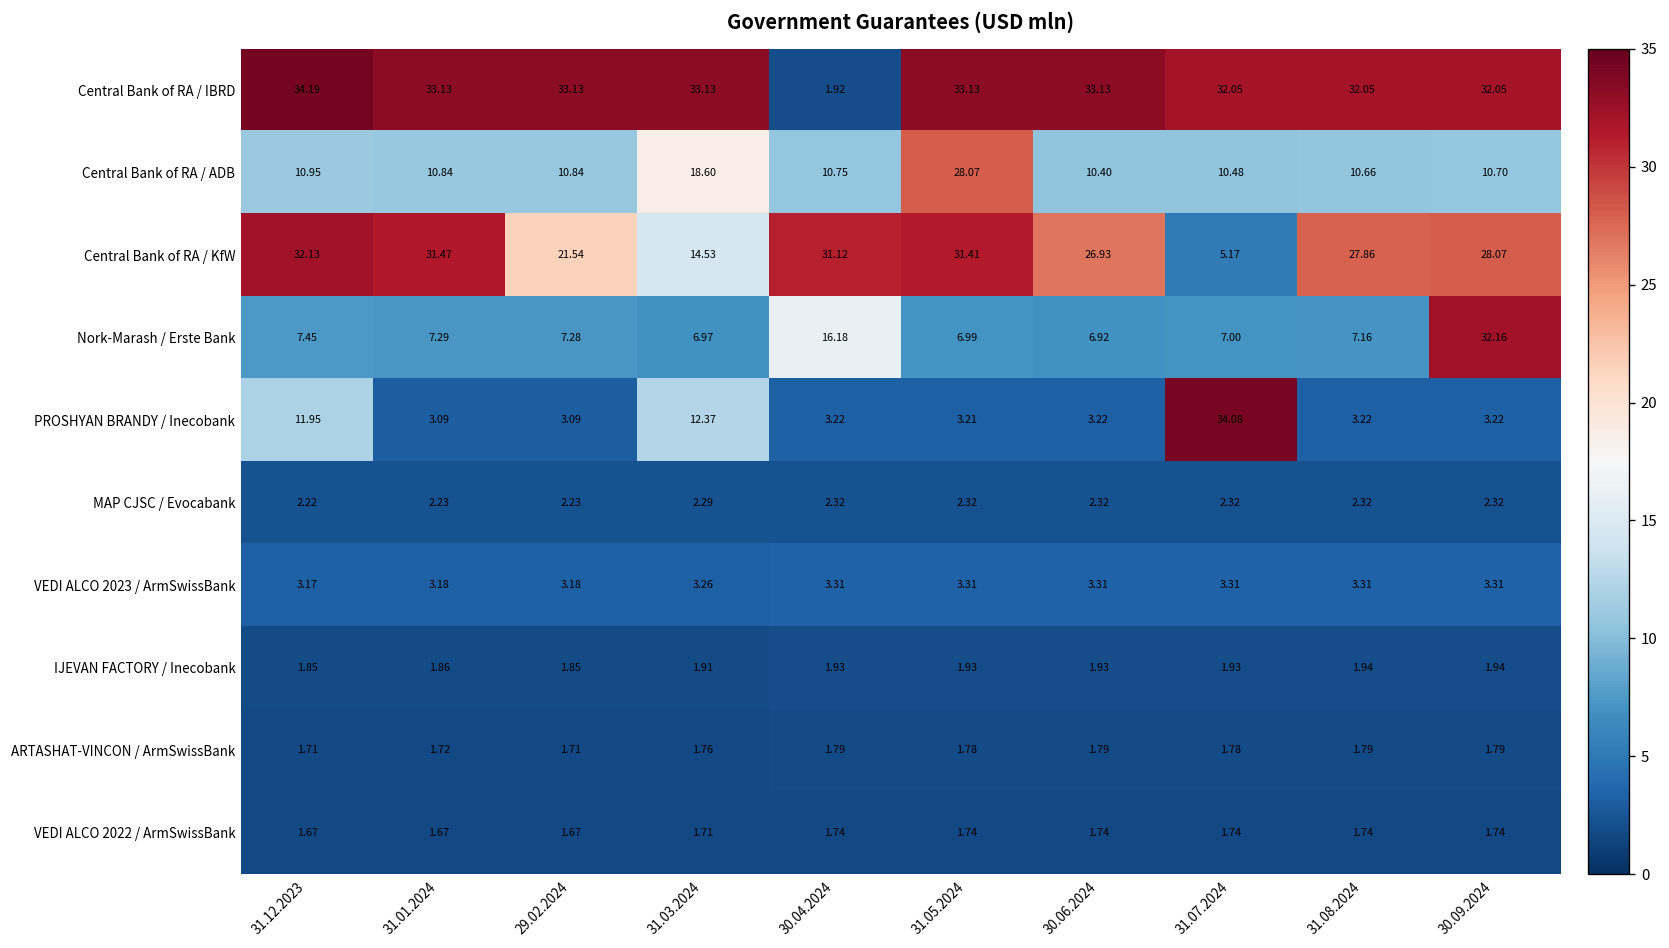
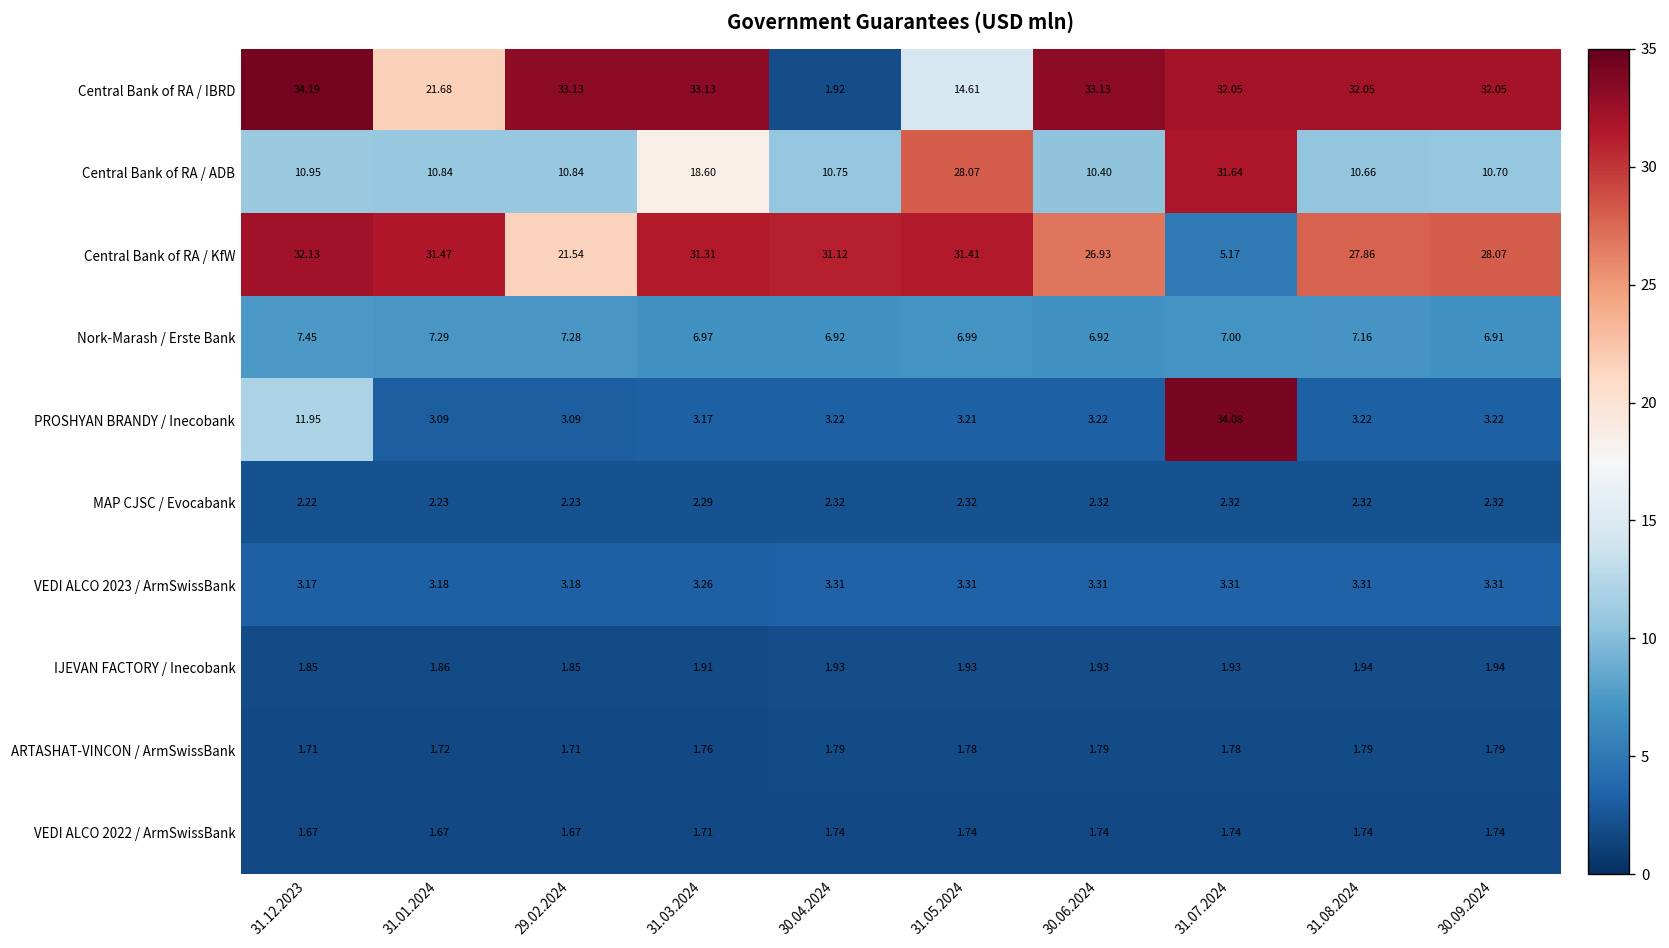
  {
    "Central Bank of RA / IBRD": {
      "31.12.2023": 34.19,
-     "31.01.2024": 33.13,
+     "31.01.2024": 21.68,
      "29.02.2024": 33.13,
      "31.03.2024": 33.13,
      "30.04.2024": 1.92,
-     "31.05.2024": 33.13,
+     "31.05.2024": 14.61,
      "30.06.2024": 33.13,
      "31.07.2024": 32.05,
      "31.08.2024": 32.05,
      "30.09.2024": 32.05
    },
    "Central Bank of RA / ADB": {
      "31.12.2023": 10.95,
      "31.01.2024": 10.84,
      "29.02.2024": 10.84,
      "31.03.2024": 18.60,
      "30.04.2024": 10.75,
      "31.05.2024": 28.07,
      "30.06.2024": 10.40,
-     "31.07.2024": 10.48,
+     "31.07.2024": 31.64,
      "31.08.2024": 10.66,
      "30.09.2024": 10.70
    },
    "Central Bank of RA / KfW": {
      "31.12.2023": 32.13,
      "31.01.2024": 31.47,
      "29.02.2024": 21.54,
-     "31.03.2024": 14.53,
+     "31.03.2024": 31.31,
      "30.04.2024": 31.12,
      "31.05.2024": 31.41,
      "30.06.2024": 26.93,
      "31.07.2024": 5.17,
      "31.08.2024": 27.86,
      "30.09.2024": 28.07
    },
    "Nork-Marash / Erste Bank": {
      "31.12.2023": 7.45,
      "31.01.2024": 7.29,
      "29.02.2024": 7.28,
      "31.03.2024": 6.97,
-     "30.04.2024": 16.18,
+     "30.04.2024": 6.92,
      "31.05.2024": 6.99,
      "30.06.2024": 6.92,
      "31.07.2024": 7.00,
      "31.08.2024": 7.16,
-     "30.09.2024": 32.16
+     "30.09.2024": 6.91
    },
    "PROSHYAN BRANDY / Inecobank": {
      "31.12.2023": 11.95,
      "31.01.2024": 3.09,
      "29.02.2024": 3.09,
-     "31.03.2024": 12.37,
+     "31.03.2024": 3.17,
      "30.04.2024": 3.22,
      "31.05.2024": 3.21,
      "30.06.2024": 3.22,
      "31.07.2024": 34.08,
      "31.08.2024": 3.22,
      "30.09.2024": 3.22
    },
    "MAP CJSC / Evocabank": {
      "31.12.2023": 2.22,
      "31.01.2024": 2.23,
      "29.02.2024": 2.23,
      "31.03.2024": 2.29,
      "30.04.2024": 2.32,
      "31.05.2024": 2.32,
      "30.06.2024": 2.32,
      "31.07.2024": 2.32,
      "31.08.2024": 2.32,
      "30.09.2024": 2.32
    },
    "VEDI ALCO 2023 / ArmSwissBank": {
      "31.12.2023": 3.17,
      "31.01.2024": 3.18,
      "29.02.2024": 3.18,
      "31.03.2024": 3.26,
      "30.04.2024": 3.31,
      "31.05.2024": 3.31,
      "30.06.2024": 3.31,
      "31.07.2024": 3.31,
      "31.08.2024": 3.31,
      "30.09.2024": 3.31
    },
    "IJEVAN FACTORY / Inecobank": {
      "31.12.2023": 1.85,
      "31.01.2024": 1.86,
      "29.02.2024": 1.85,
      "31.03.2024": 1.91,
      "30.04.2024": 1.93,
      "31.05.2024": 1.93,
      "30.06.2024": 1.93,
      "31.07.2024": 1.93,
      "31.08.2024": 1.94,
      "30.09.2024": 1.94
    },
    "ARTASHAT-VINCON / ArmSwissBank": {
      "31.12.2023": 1.71,
      "31.01.2024": 1.72,
      "29.02.2024": 1.71,
      "31.03.2024": 1.76,
      "30.04.2024": 1.79,
      "31.05.2024": 1.78,
      "30.06.2024": 1.79,
      "31.07.2024": 1.78,
      "31.08.2024": 1.79,
      "30.09.2024": 1.79
    },
    "VEDI ALCO 2022 / ArmSwissBank": {
      "31.12.2023": 1.67,
      "31.01.2024": 1.67,
      "29.02.2024": 1.67,
      "31.03.2024": 1.71,
      "30.04.2024": 1.74,
      "31.05.2024": 1.74,
      "30.06.2024": 1.74,
      "31.07.2024": 1.74,
      "31.08.2024": 1.74,
      "30.09.2024": 1.74
    }
  }
